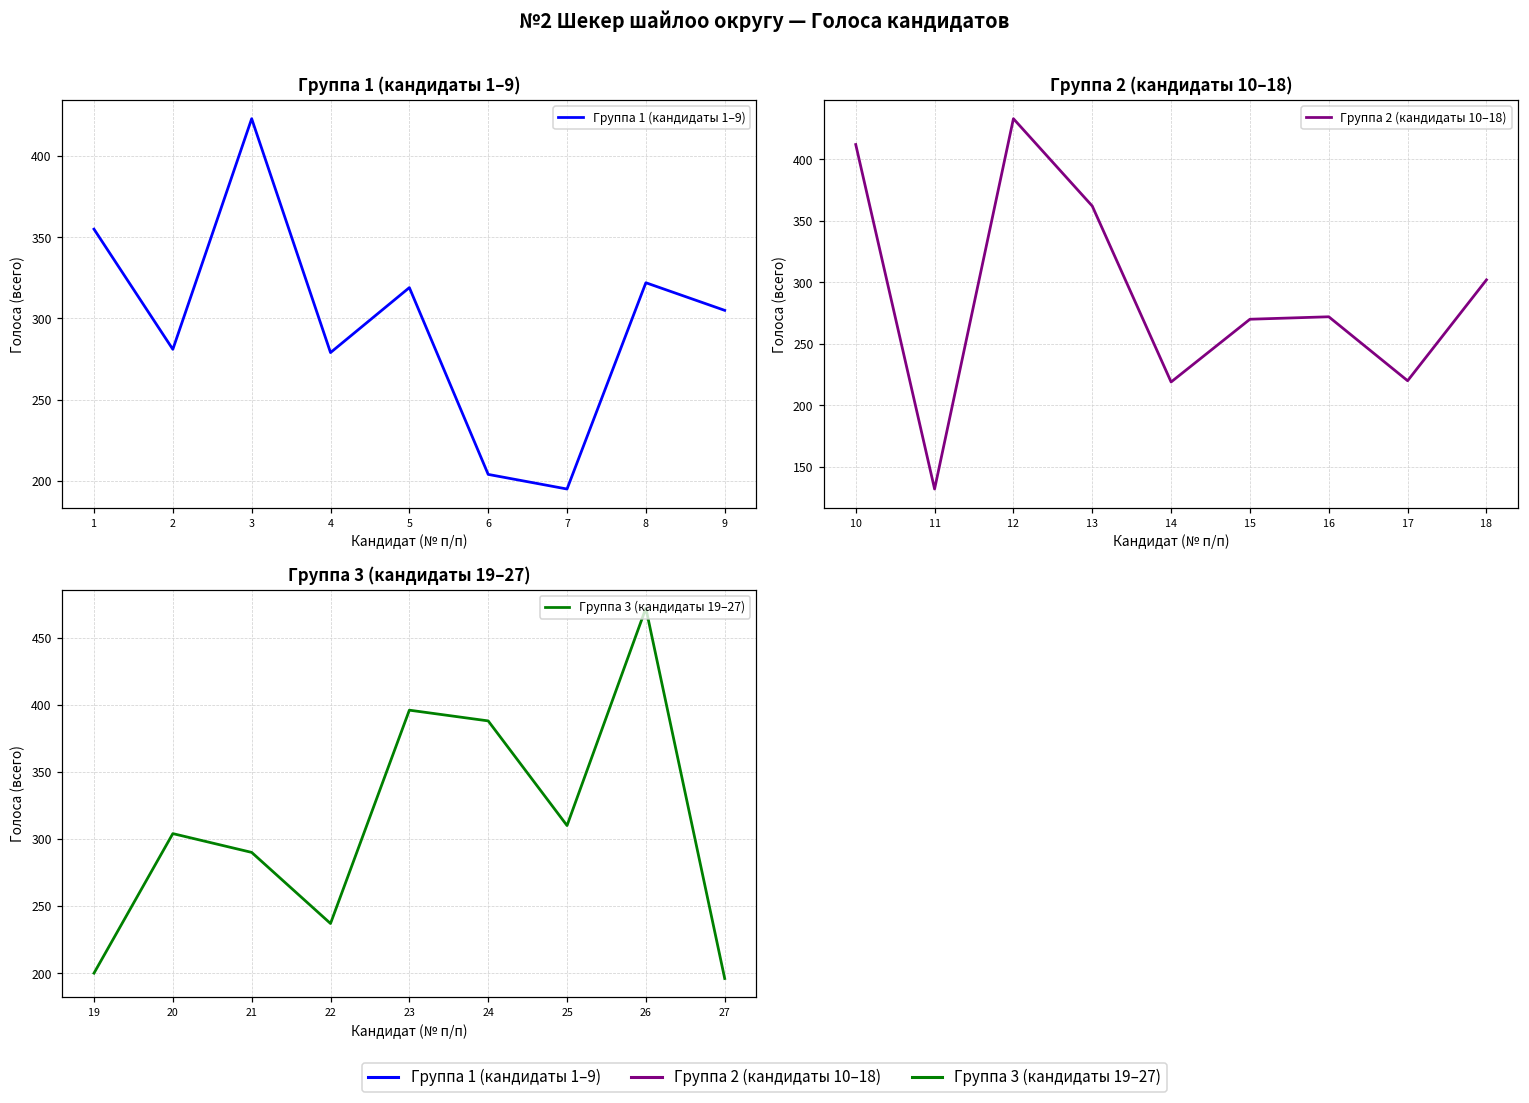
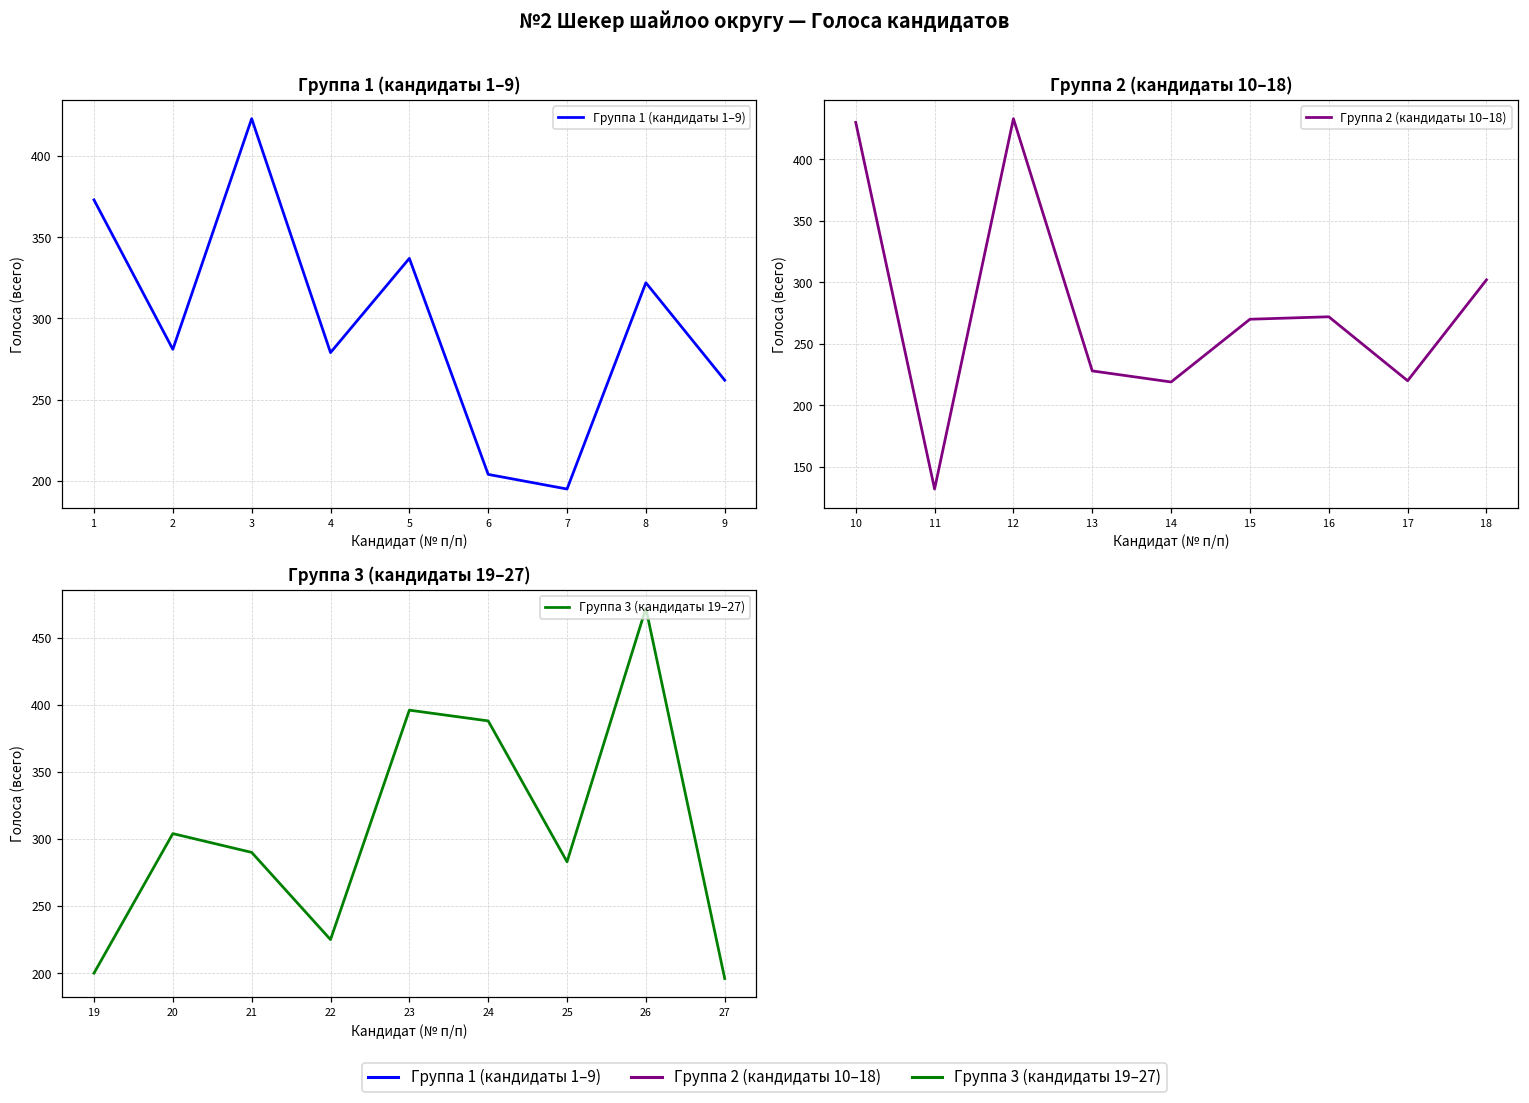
  {
    "Группа 1 (кандидаты 1–9)": {
-     "1": 355,
+     "1": 373,
      "2": 281,
      "3": 423,
      "4": 279,
-     "5": 319,
+     "5": 337,
      "6": 204,
      "7": 195,
      "8": 322,
-     "9": 305
+     "9": 262
    },
    "Группа 2 (кандидаты 10–18)": {
-     "10": 412,
+     "10": 430,
      "11": 132,
      "12": 433,
-     "13": 362,
+     "13": 228,
      "14": 219,
      "15": 270,
      "16": 272,
      "17": 220,
      "18": 302
    },
    "Группа 3 (кандидаты 19–27)": {
      "19": 200,
      "20": 304,
      "21": 290,
-     "22": 237,
+     "22": 225,
      "23": 396,
      "24": 388,
-     "25": 310,
+     "25": 283,
      "27": 196
    }
  }
